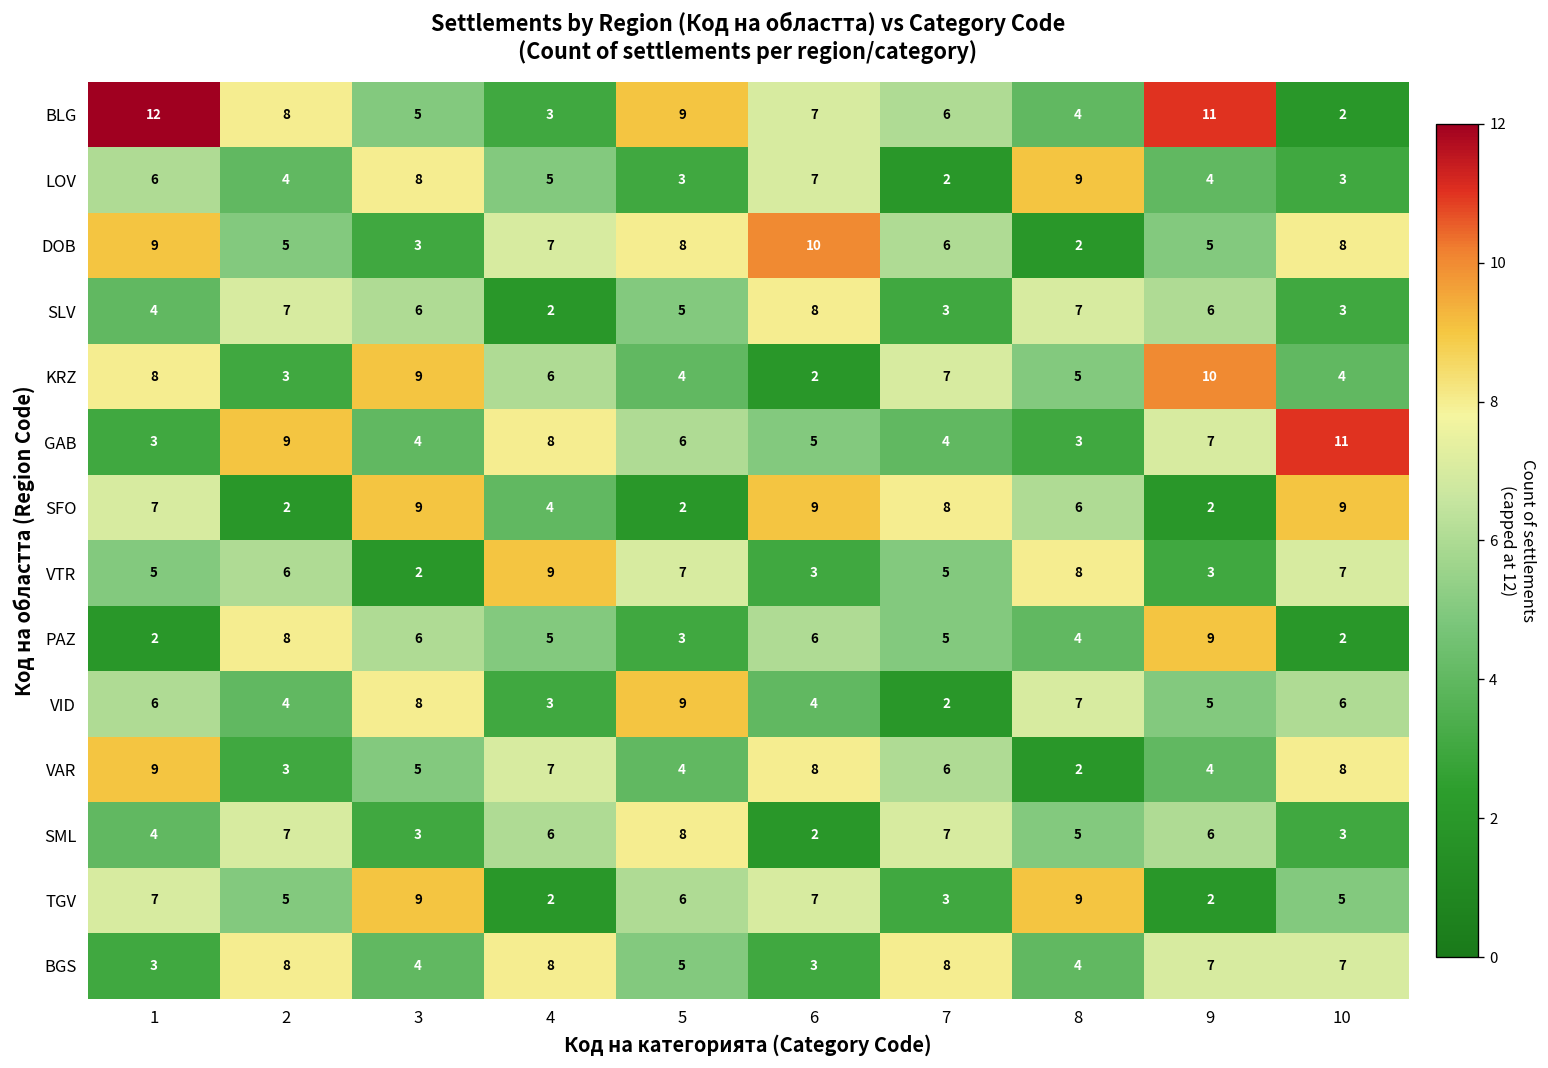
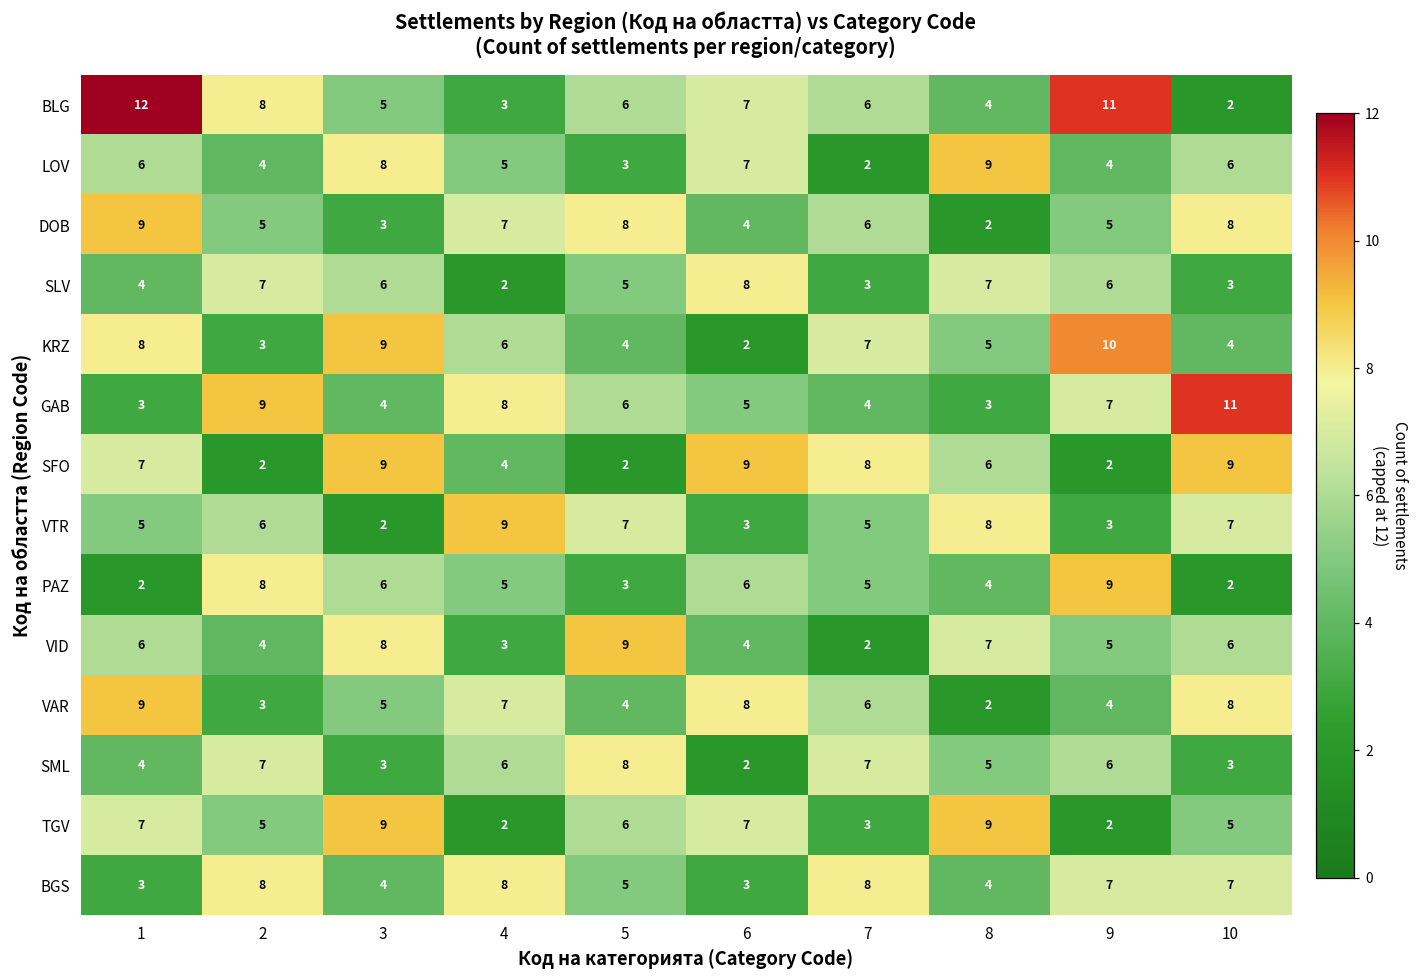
  {
    "BLG": {
      "1": 12,
      "2": 8,
      "3": 5,
      "4": 3,
-     "5": 9,
+     "5": 6,
      "6": 7,
      "7": 6,
      "8": 4,
      "9": 11,
      "10": 2
    },
    "LOV": {
      "1": 6,
      "2": 4,
      "3": 8,
      "4": 5,
      "5": 3,
      "6": 7,
      "7": 2,
      "8": 9,
      "9": 4,
-     "10": 3
+     "10": 6
    },
    "DOB": {
      "1": 9,
      "2": 5,
      "3": 3,
      "4": 7,
      "5": 8,
-     "6": 10,
+     "6": 4,
      "7": 6,
      "8": 2,
      "9": 5,
      "10": 8
    },
    "SLV": {
      "1": 4,
      "2": 7,
      "3": 6,
      "4": 2,
      "5": 5,
      "6": 8,
      "7": 3,
      "8": 7,
      "9": 6,
      "10": 3
    },
    "KRZ": {
      "1": 8,
      "2": 3,
      "3": 9,
      "4": 6,
      "5": 4,
      "6": 2,
      "7": 7,
      "8": 5,
      "9": 10,
      "10": 4
    },
    "GAB": {
      "1": 3,
      "2": 9,
      "3": 4,
      "4": 8,
      "5": 6,
      "6": 5,
      "7": 4,
      "8": 3,
      "9": 7,
      "10": 11
    },
    "SFO": {
      "1": 7,
      "2": 2,
      "3": 9,
      "4": 4,
      "5": 2,
      "6": 9,
      "7": 8,
      "8": 6,
      "9": 2,
      "10": 9
    },
    "VTR": {
      "1": 5,
      "2": 6,
      "3": 2,
      "4": 9,
      "5": 7,
      "6": 3,
      "7": 5,
      "8": 8,
      "9": 3,
      "10": 7
    },
    "PAZ": {
      "1": 2,
      "2": 8,
      "3": 6,
      "4": 5,
      "5": 3,
      "6": 6,
      "7": 5,
      "8": 4,
      "9": 9,
      "10": 2
    },
    "VID": {
      "1": 6,
      "2": 4,
      "3": 8,
      "4": 3,
      "5": 9,
      "6": 4,
      "7": 2,
      "8": 7,
      "9": 5,
      "10": 6
    },
    "VAR": {
      "1": 9,
      "2": 3,
      "3": 5,
      "4": 7,
      "5": 4,
      "6": 8,
      "7": 6,
      "8": 2,
      "9": 4,
      "10": 8
    },
    "SML": {
      "1": 4,
      "2": 7,
      "3": 3,
      "4": 6,
      "5": 8,
      "6": 2,
      "7": 7,
      "8": 5,
      "9": 6,
      "10": 3
    },
    "TGV": {
      "1": 7,
      "2": 5,
      "3": 9,
      "4": 2,
      "5": 6,
      "6": 7,
      "7": 3,
      "8": 9,
      "9": 2,
      "10": 5
    },
    "BGS": {
      "1": 3,
      "2": 8,
      "3": 4,
      "4": 8,
      "5": 5,
      "6": 3,
      "7": 8,
      "8": 4,
      "9": 7,
      "10": 7
    }
  }
